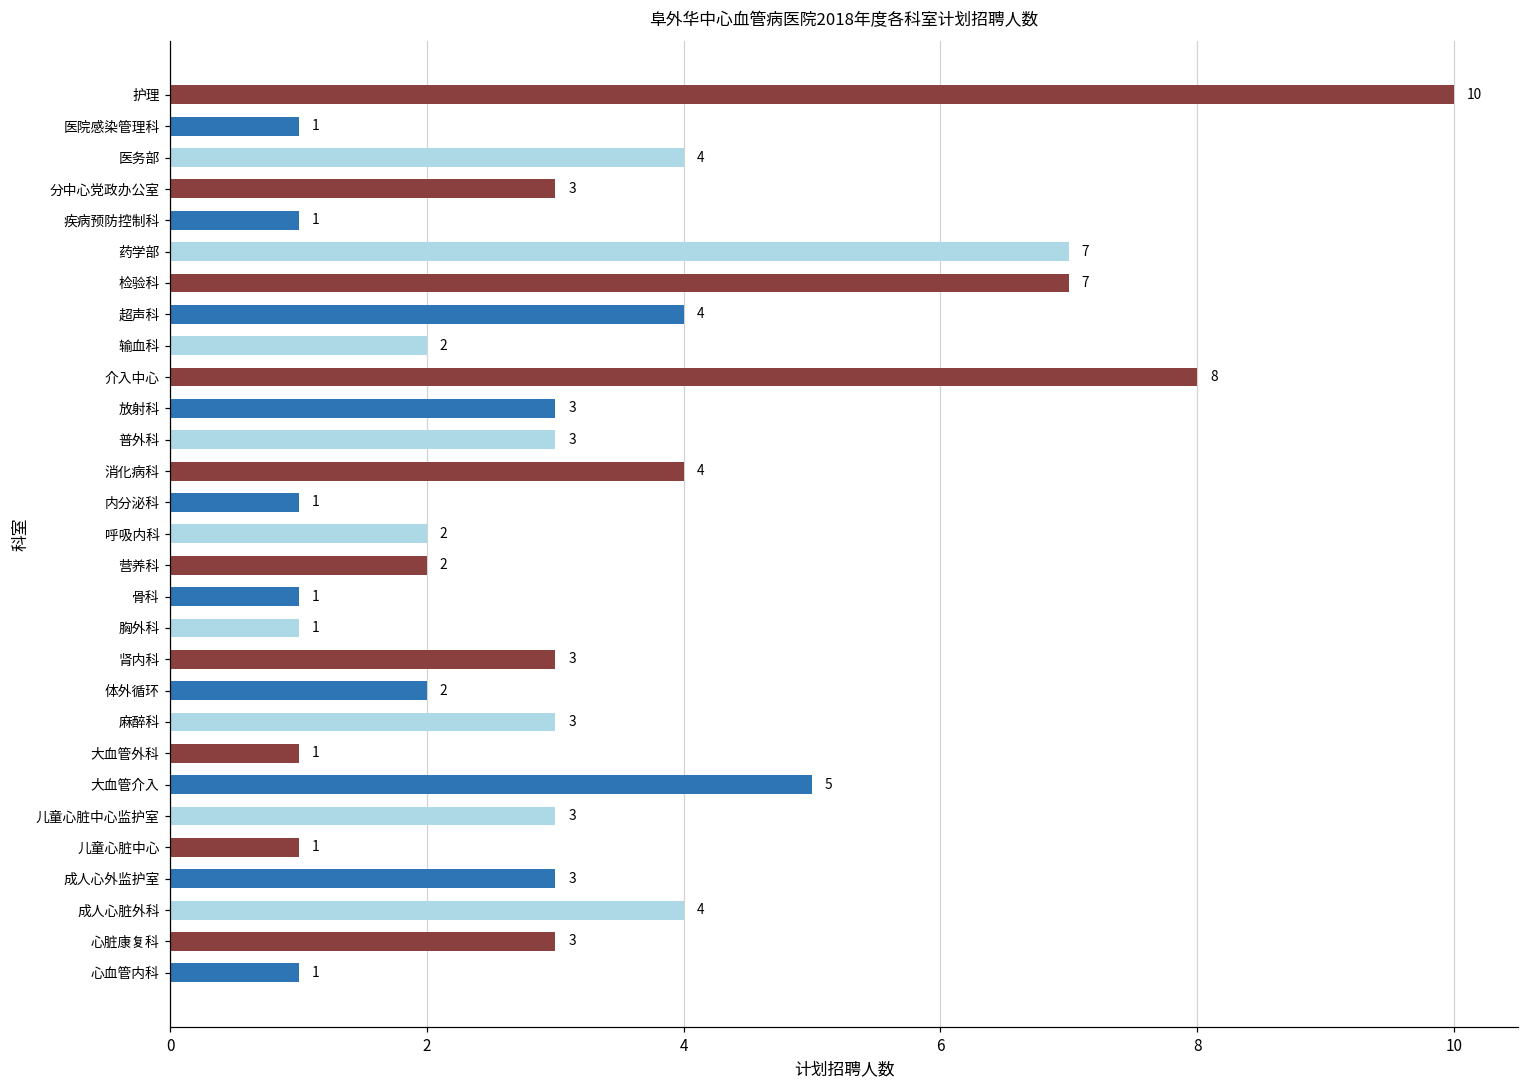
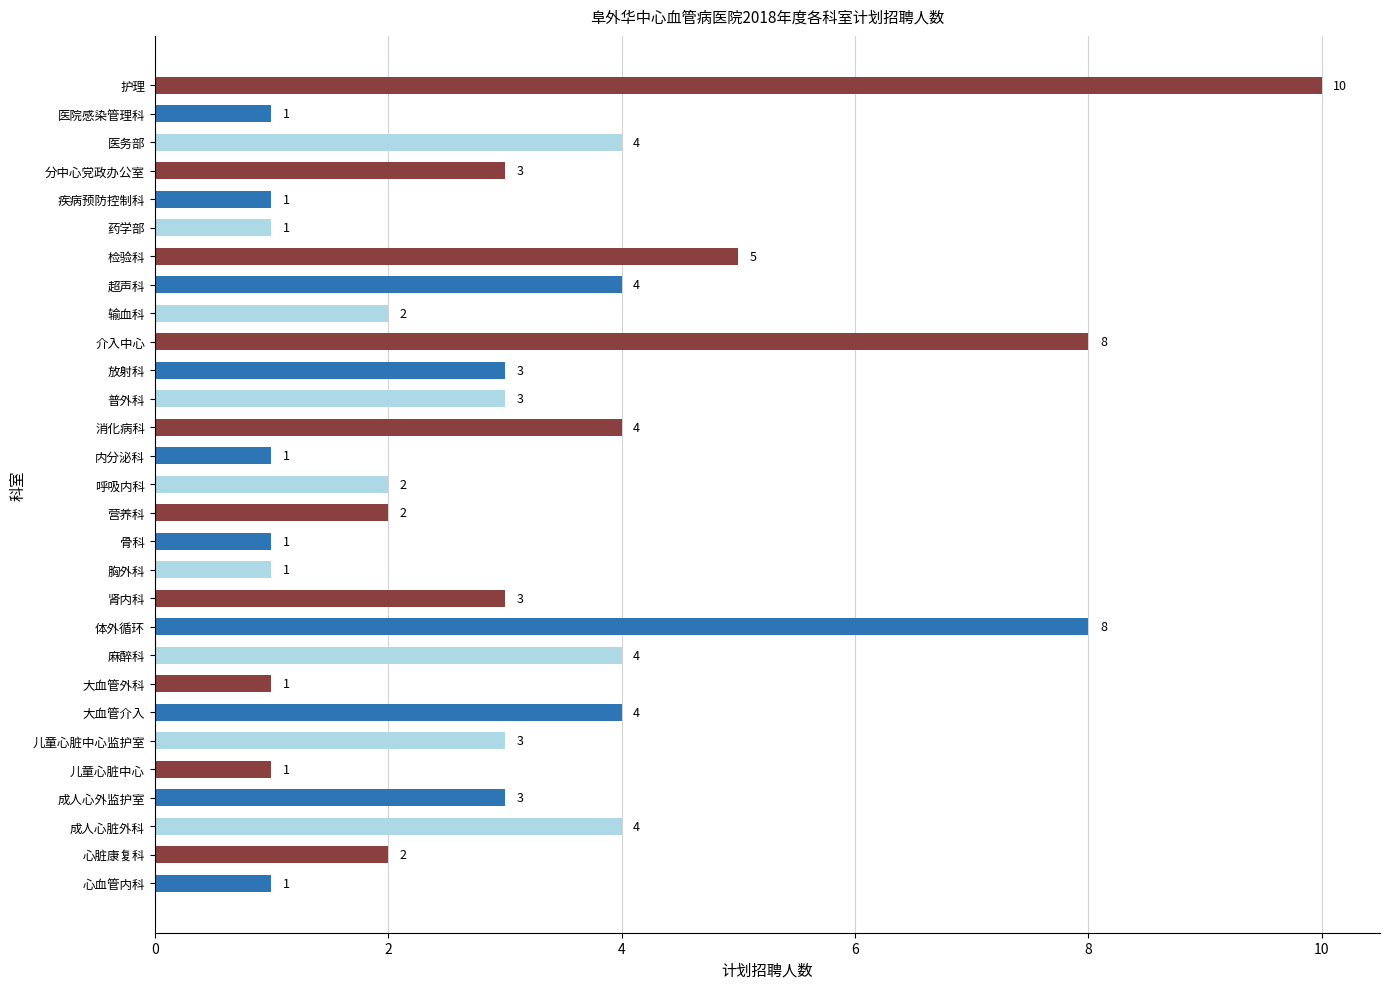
  {
    "护理": 10,
    "医院感染管理科": 1,
    "医务部": 4,
    "分中心党政办公室": 3,
    "疾病预防控制科": 1,
-   "药学部": 7,
-   "检验科": 7,
+   "药学部": 1,
+   "检验科": 5,
    "超声科": 4,
    "输血科": 2,
    "介入中心": 8,
    "放射科": 3,
    "普外科": 3,
    "消化病科": 4,
    "内分泌科": 1,
    "呼吸内科": 2,
    "营养科": 2,
    "骨科": 1,
    "胸外科": 1,
    "肾内科": 3,
-   "体外循环": 2,
-   "麻醉科": 3,
+   "体外循环": 8,
+   "麻醉科": 4,
    "大血管外科": 1,
-   "大血管介入": 5,
+   "大血管介入": 4,
    "儿童心脏中心监护室": 3,
    "儿童心脏中心": 1,
    "成人心外监护室": 3,
    "成人心脏外科": 4,
-   "心脏康复科": 3,
+   "心脏康复科": 2,
    "心血管内科": 1
  }
